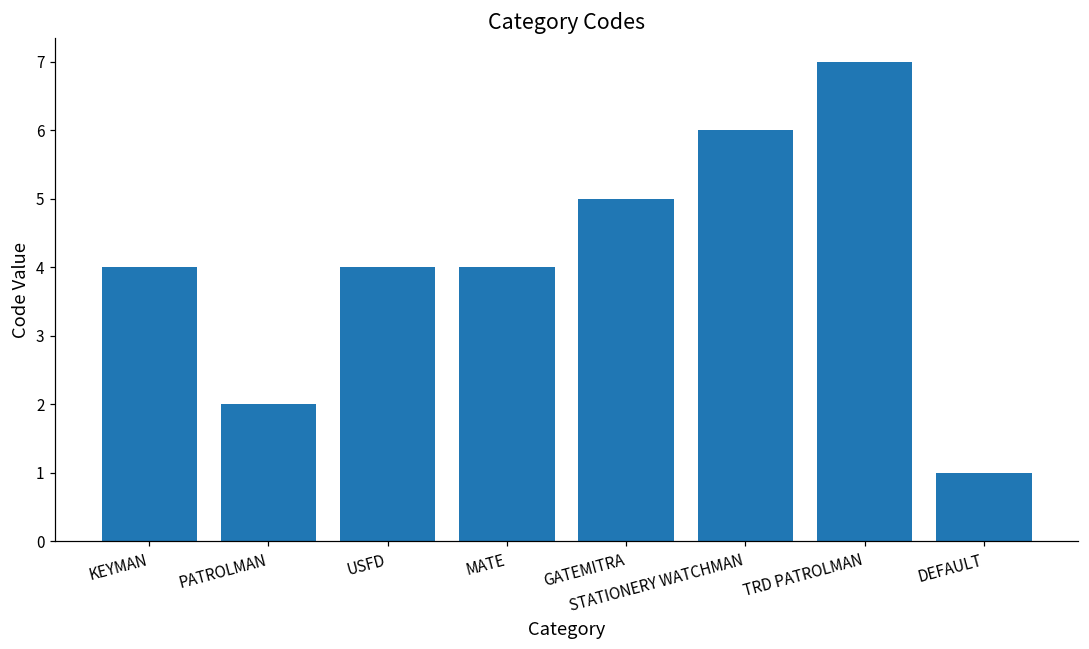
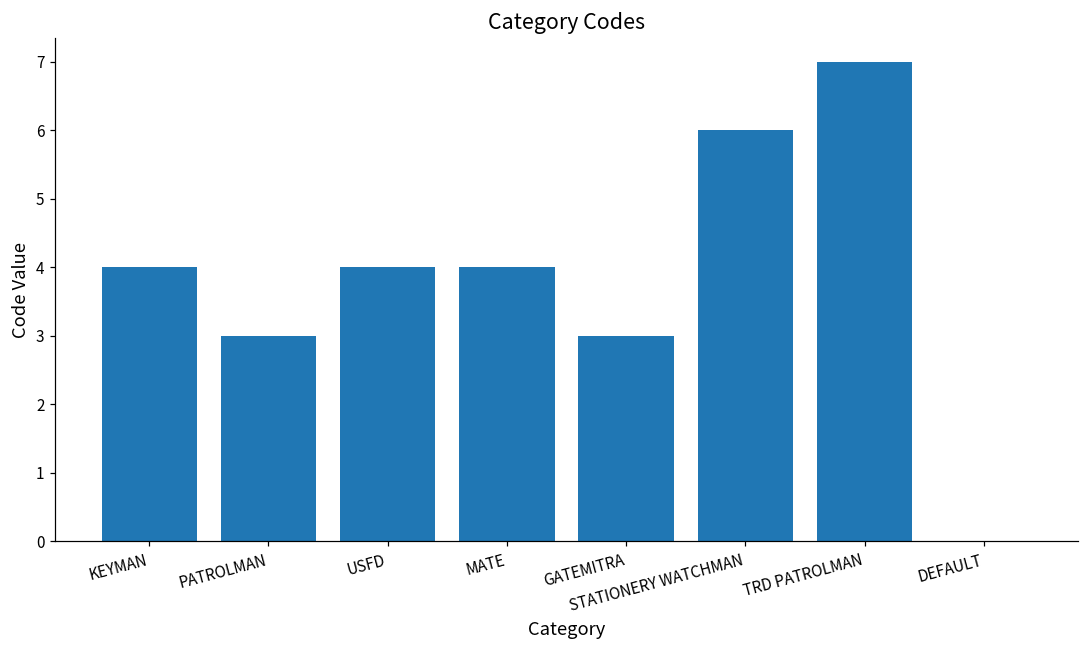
  {
    "KEYMAN": 4,
-   "PATROLMAN": 2,
+   "PATROLMAN": 3,
    "USFD": 4,
    "MATE": 4,
-   "GATEMITRA": 5,
+   "GATEMITRA": 3,
    "STATIONERY WATCHMAN": 6,
    "TRD PATROLMAN": 7,
-   "DEFAULT": 1
+   "DEFAULT": 0
  }
